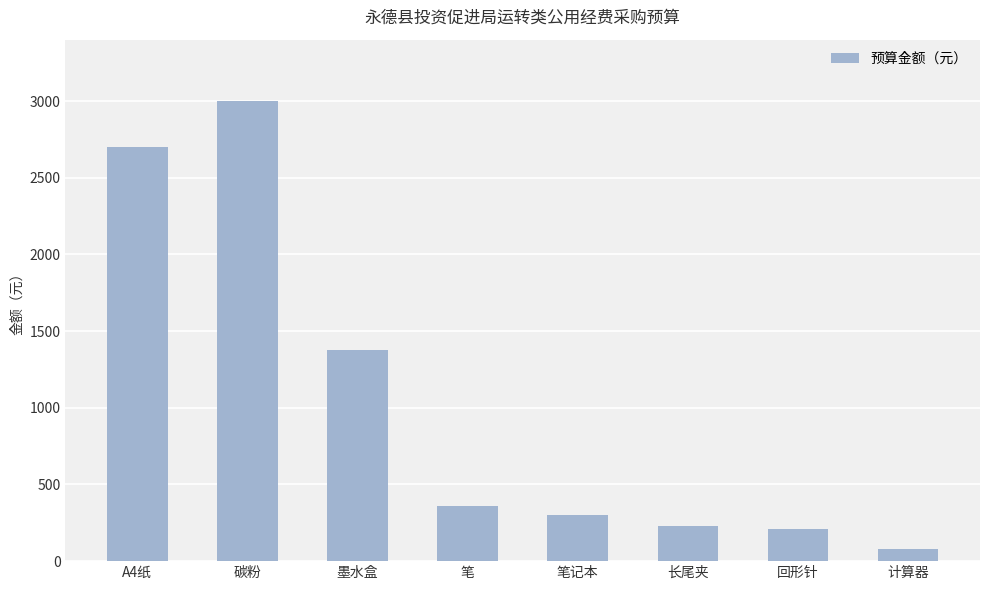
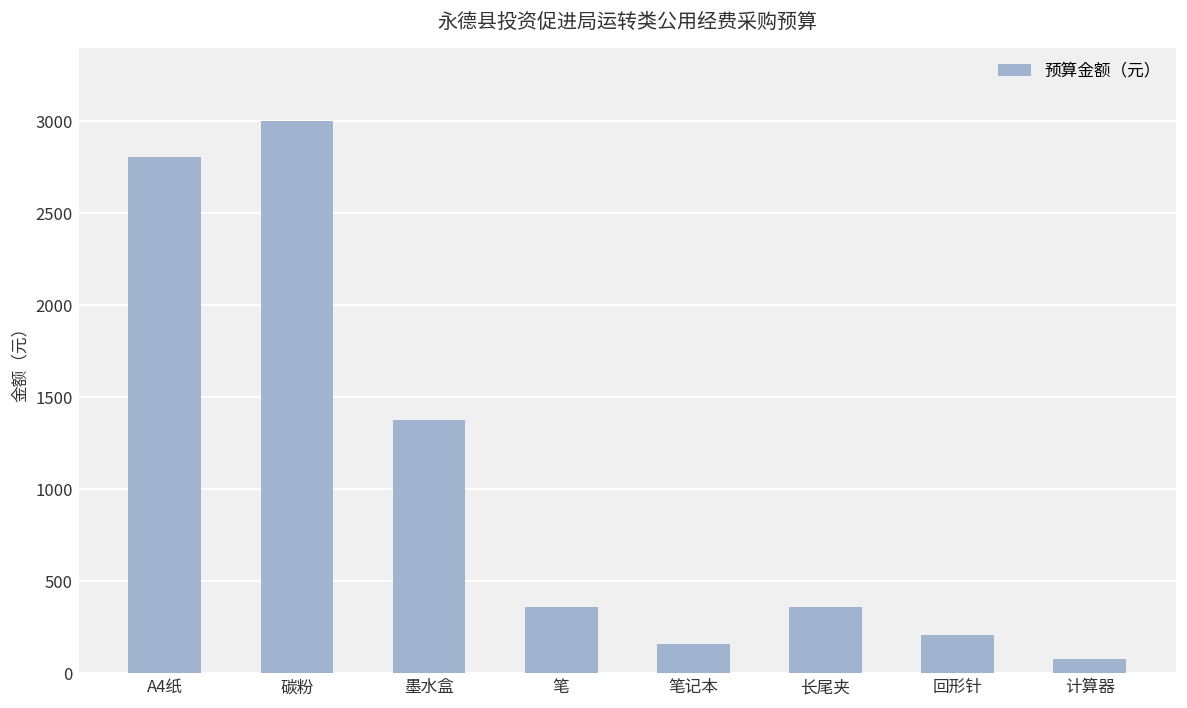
  {
-   "A4纸": 2700,
+   "A4纸": 2800,
    "碳粉": 3000,
    "墨水盒": 1380,
    "笔": 360,
-   "笔记本": 300,
-   "长尾夹": 230,
+   "笔记本": 160,
+   "长尾夹": 360,
    "回形针": 210,
    "计算器": 80
  }
